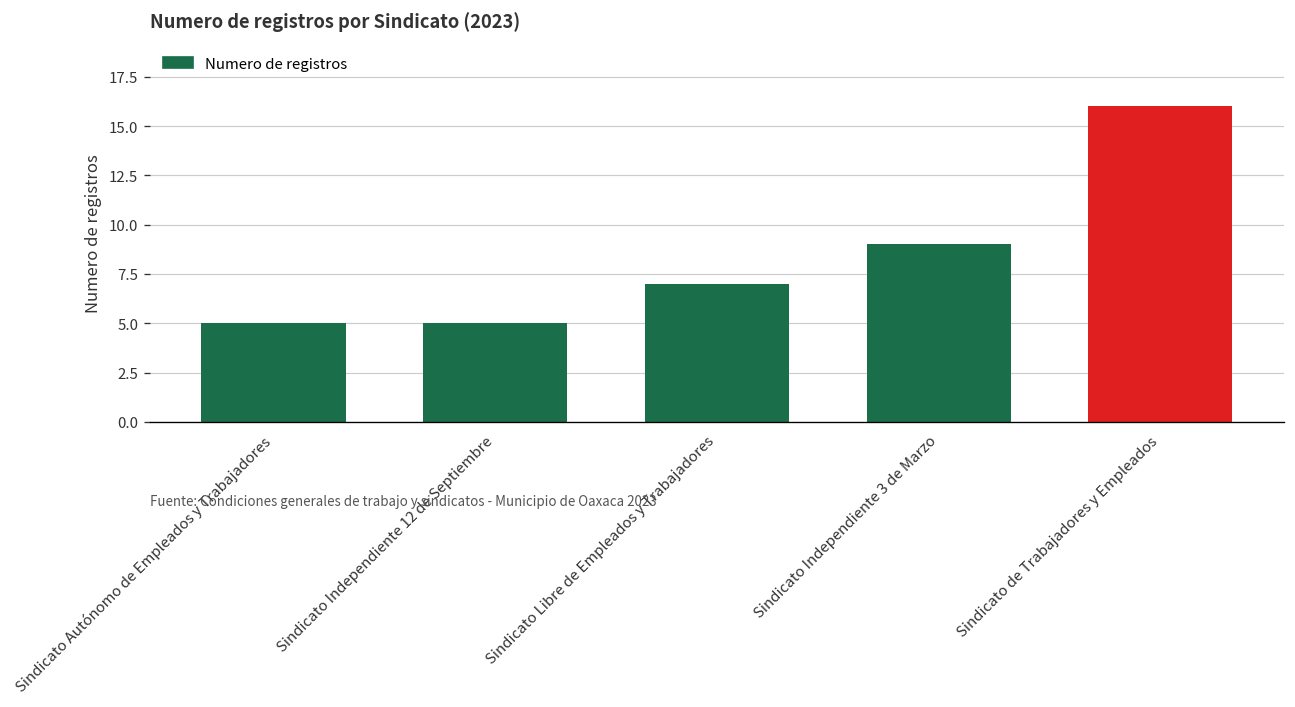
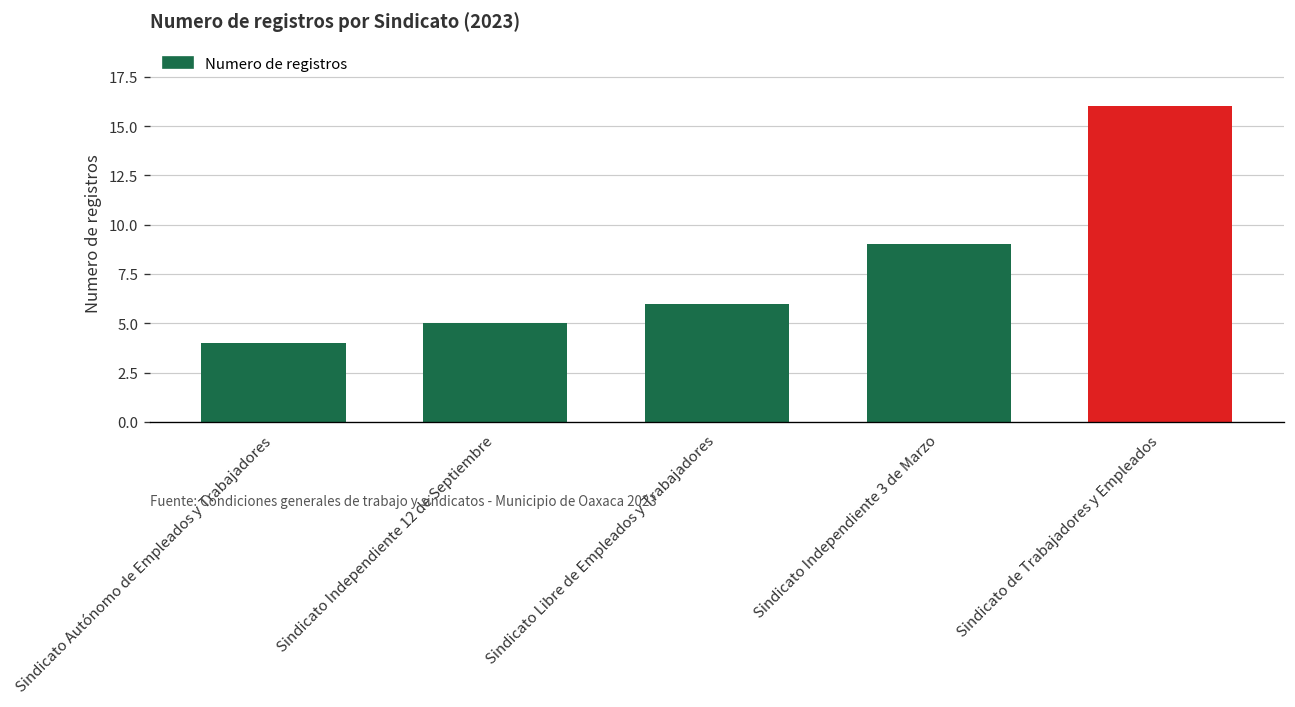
  {
-   "Sindicato Autónomo de Empleados y Trabajadores": 5,
+   "Sindicato Autónomo de Empleados y Trabajadores": 4,
    "Sindicato Independiente 12 de Septiembre": 5,
-   "Sindicato Libre de Empleados y Trabajadores": 7,
+   "Sindicato Libre de Empleados y Trabajadores": 6,
    "Sindicato Independiente 3 de Marzo": 9,
    "Sindicato de Trabajadores y Empleados": 16
  }
